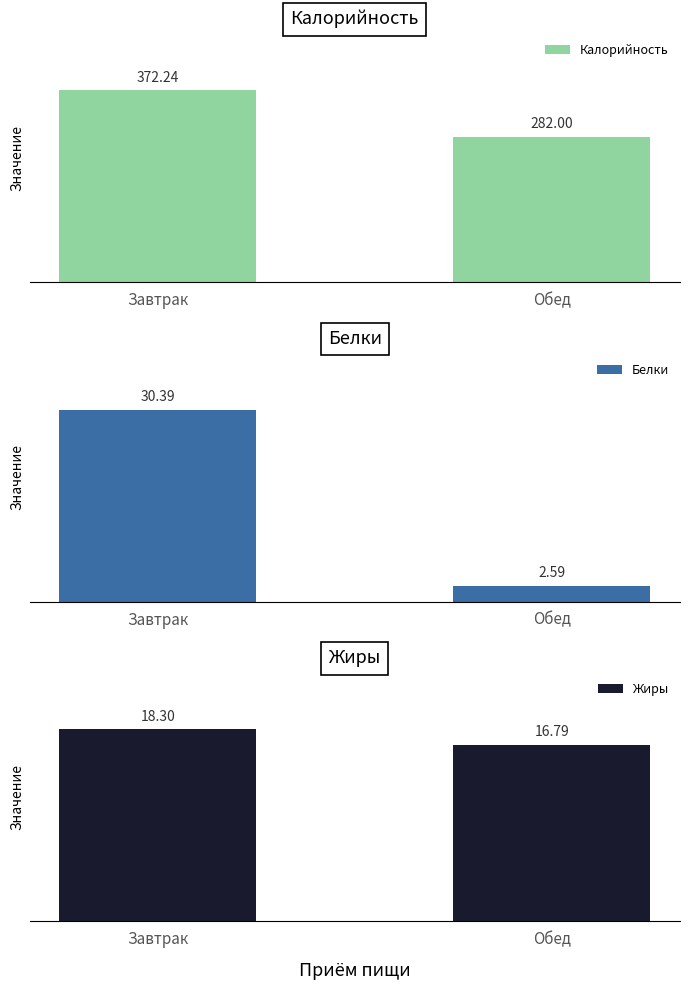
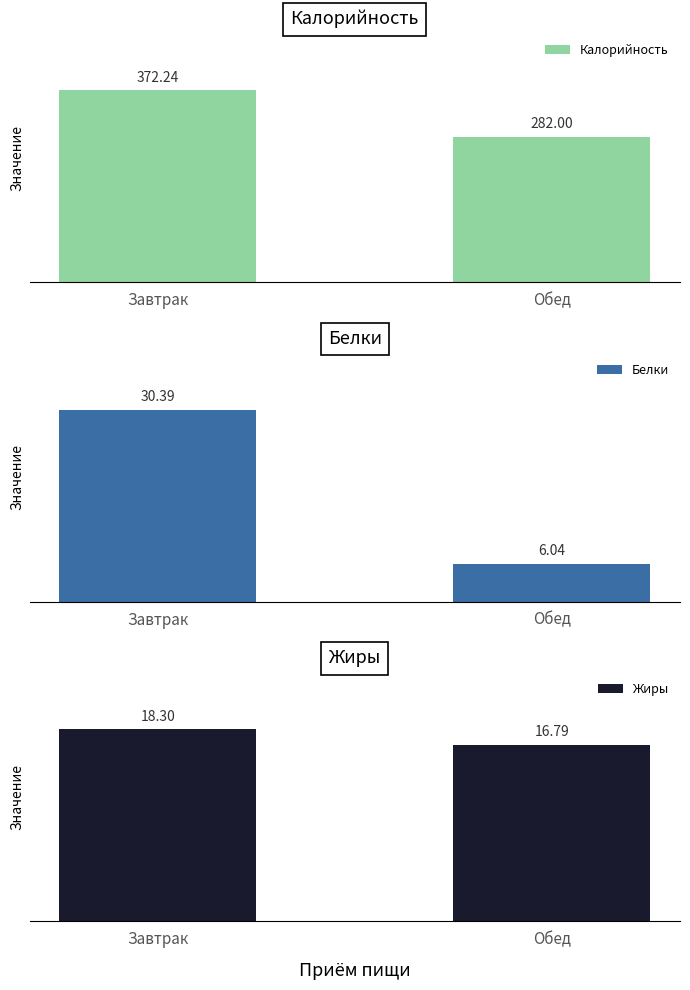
  {
    "Калорийность": {
      "Завтрак": 372.24,
      "Обед": 282.00
    },
    "Белки": {
      "Завтрак": 30.39,
-     "Обед": 2.59
+     "Обед": 6.04
    },
    "Жиры": {
      "Завтрак": 18.30,
      "Обед": 16.79
    }
  }
